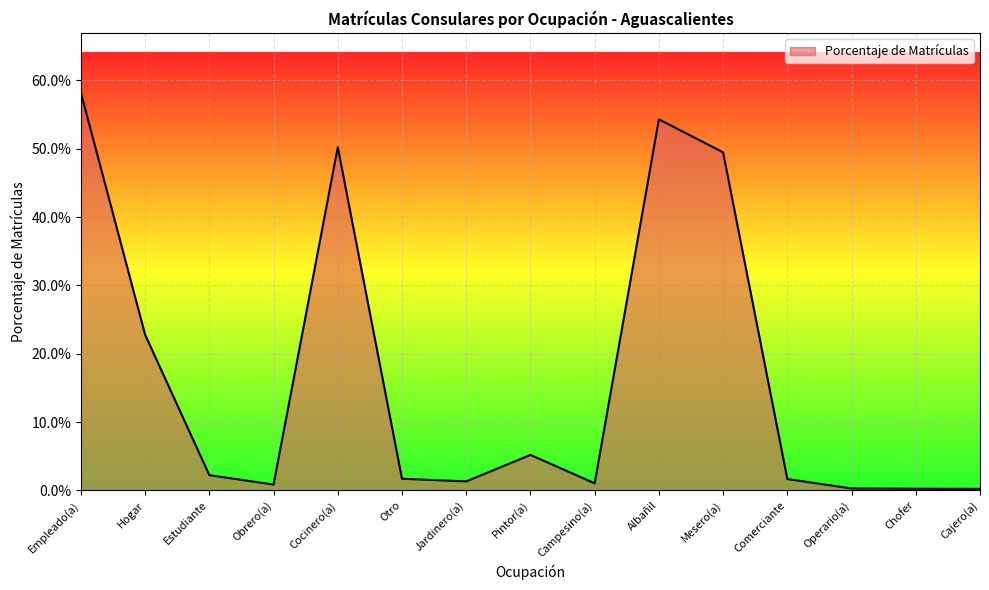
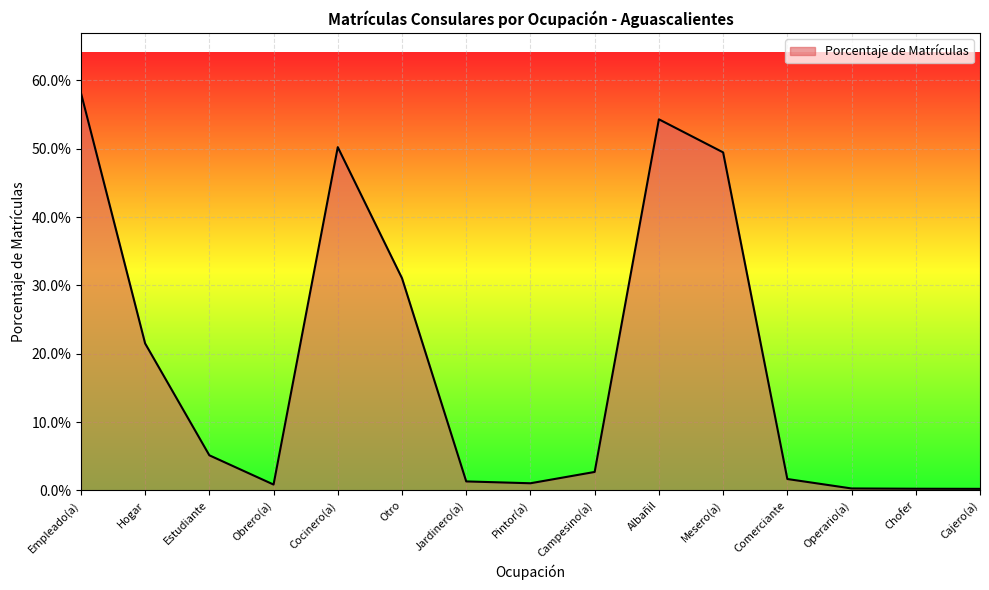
  {
    "Empleado(a)": "58%",
-   "Hogar": "23%",
-   "Estudiante": "2%",
+   "Hogar": "22%",
+   "Estudiante": "5%",
    "Obrero(a)": "1%",
    "Cocinero(a)": "50%",
-   "Otro": "2%",
+   "Otro": "31%",
    "Jardinero(a)": "1%",
-   "Pintor(a)": "5%",
-   "Campesino(a)": "1%",
+   "Pintor(a)": "1%",
+   "Campesino(a)": "3%",
    "Albañil": "54%",
    "Mesero(a)": "49%",
    "Comerciante": "2%",
    "Operario(a)": "0%",
    "Chofer": "0%",
    "Cajero(a)": "0%"
  }
